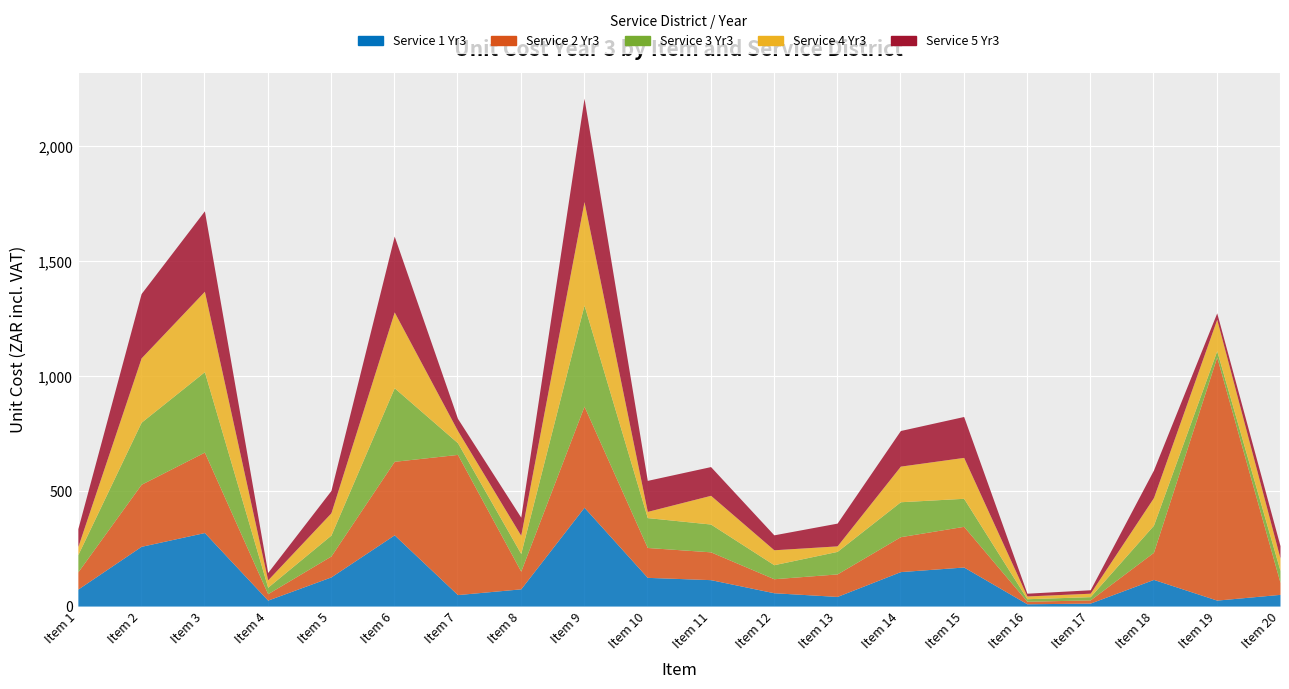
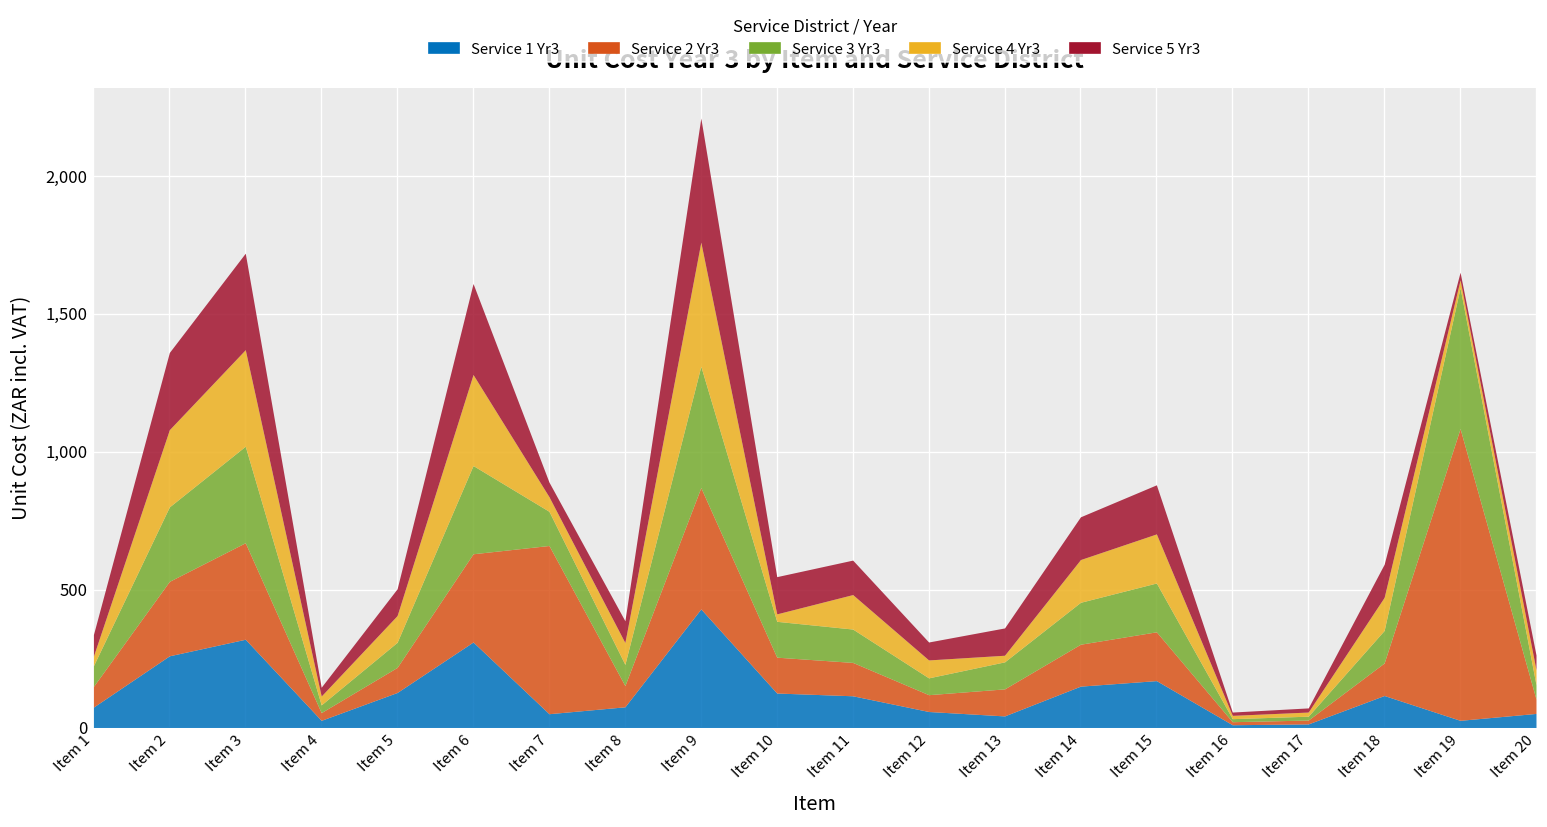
  {
    "Service 1 Yr3": {
      "Item 1": "70",
      "Item 2": "260",
      "Item 3": "320",
      "Item 4": "30",
      "Item 5": "130",
      "Item 6": "310",
      "Item 7": "50",
      "Item 8": "80",
      "Item 9": "430",
      "Item 10": "130",
      "Item 11": "120",
      "Item 12": "60",
      "Item 13": "40",
      "Item 14": "150",
      "Item 15": "170",
      "Item 17": "10",
      "Item 18": "120",
      "Item 19": "30",
      "Item 20": "50"
    },
    "Service 2 Yr3": {
      "Item 1": "80",
      "Item 2": "270",
      "Item 3": "350",
      "Item 4": "30",
      "Item 5": "90",
      "Item 6": "320",
      "Item 7": "610",
      "Item 8": "80",
      "Item 9": "440",
      "Item 10": "130",
      "Item 11": "120",
      "Item 12": "60",
      "Item 13": "100",
      "Item 14": "150",
      "Item 15": "180",
      "Item 17": "10",
      "Item 18": "120",
      "Item 19": "1,060",
      "Item 20": "50"
    },
    "Service 3 Yr3": {
      "Item 1": "80",
      "Item 2": "270",
      "Item 3": "350",
      "Item 4": "30",
      "Item 5": "90",
      "Item 6": "320",
-     "Item 7": "50",
+     "Item 7": "120",
      "Item 8": "80",
      "Item 9": "440",
      "Item 10": "130",
      "Item 11": "120",
      "Item 12": "60",
      "Item 13": "100",
      "Item 14": "150",
-     "Item 15": "120",
+     "Item 15": "180",
      "Item 17": "10",
      "Item 18": "120",
-     "Item 19": "30",
+     "Item 19": "510",
      "Item 20": "50"
    },
    "Service 4 Yr3": {
      "Item 1": "40",
      "Item 2": "280",
      "Item 3": "350",
      "Item 4": "30",
      "Item 5": "100",
      "Item 6": "330",
      "Item 7": "50",
      "Item 8": "80",
      "Item 9": "450",
      "Item 10": "30",
      "Item 11": "130",
      "Item 12": "70",
      "Item 13": "20",
      "Item 14": "160",
      "Item 15": "180",
      "Item 16": "10",
      "Item 17": "20",
      "Item 18": "120",
-     "Item 19": "140",
+     "Item 19": "30",
      "Item 20": "50"
    },
    "Service 5 Yr3": {
      "Item 1": "80",
      "Item 2": "280",
      "Item 3": "350",
      "Item 4": "30",
      "Item 5": "100",
      "Item 6": "330",
      "Item 7": "50",
      "Item 8": "80",
      "Item 9": "450",
      "Item 10": "140",
      "Item 11": "130",
      "Item 12": "70",
      "Item 13": "100",
      "Item 14": "160",
      "Item 15": "180",
      "Item 16": "10",
      "Item 17": "20",
      "Item 18": "120",
      "Item 19": "30",
      "Item 20": "50"
    }
  }
